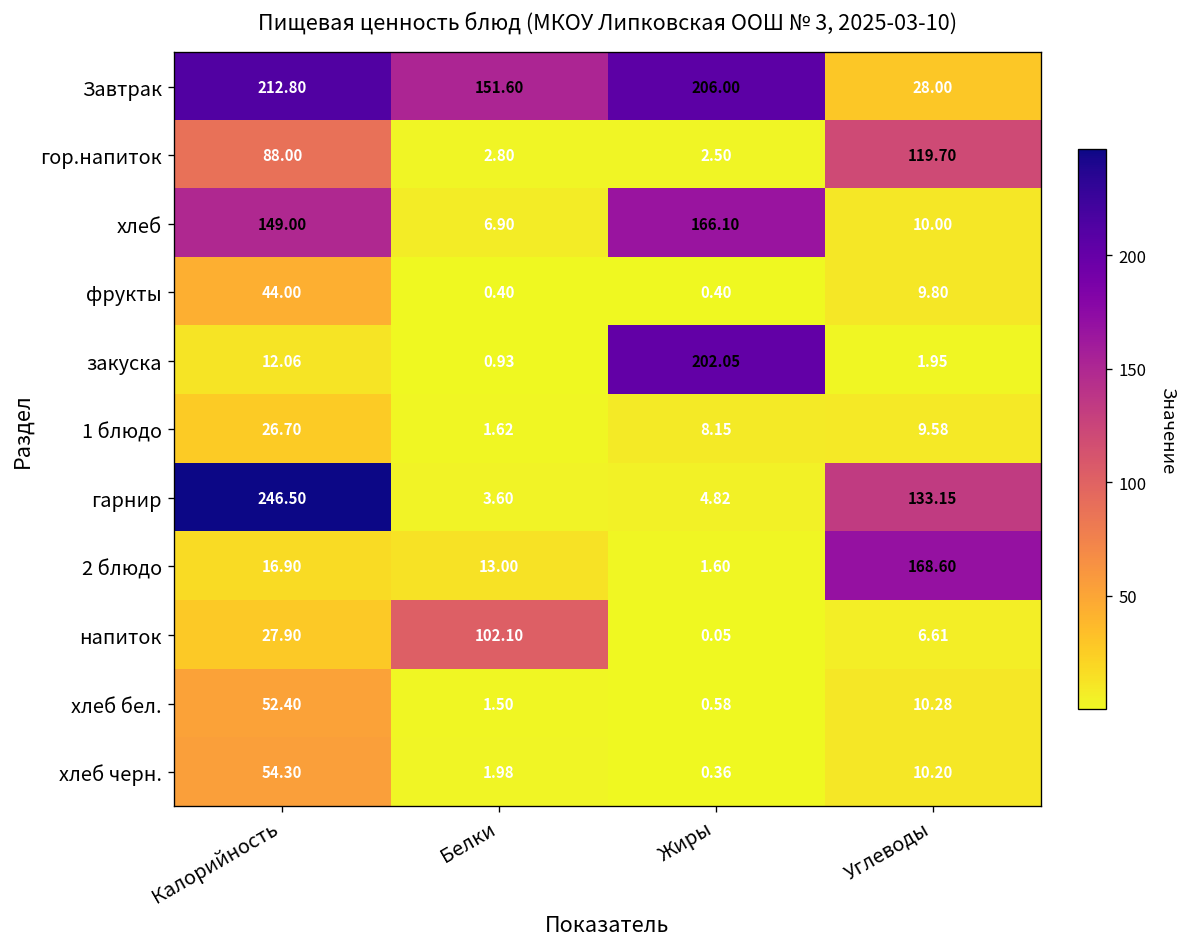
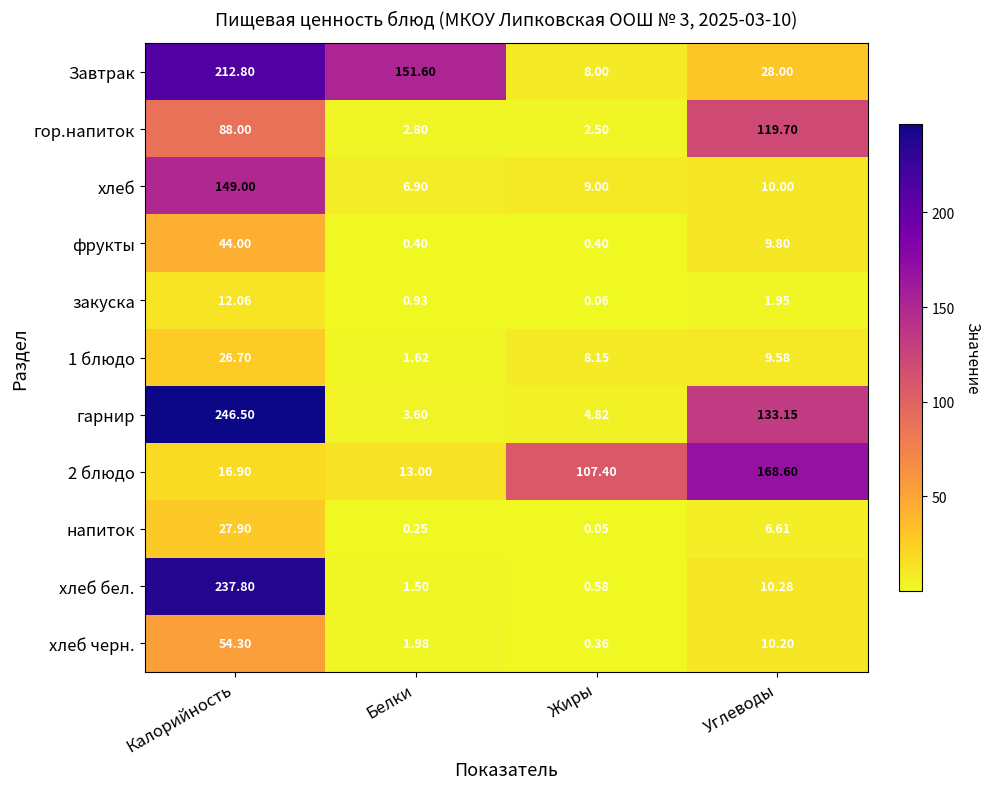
  {
    "Завтрак": {
      "Калорийность": 212.80,
      "Белки": 151.60,
-     "Жиры": 206.00,
+     "Жиры": 8.00,
      "Углеводы": 28.00
    },
    "гор.напиток": {
      "Калорийность": 88.00,
      "Белки": 2.80,
      "Жиры": 2.50,
      "Углеводы": 119.70
    },
    "хлеб": {
      "Калорийность": 149.00,
      "Белки": 6.90,
-     "Жиры": 166.10,
+     "Жиры": 9.00,
      "Углеводы": 10.00
    },
    "фрукты": {
      "Калорийность": 44.00,
      "Белки": 0.40,
      "Жиры": 0.40,
      "Углеводы": 9.80
    },
    "закуска": {
      "Калорийность": 12.06,
      "Белки": 0.93,
-     "Жиры": 202.05,
+     "Жиры": 0.06,
      "Углеводы": 1.95
    },
    "1 блюдо": {
      "Калорийность": 26.70,
      "Белки": 1.62,
      "Жиры": 8.15,
      "Углеводы": 9.58
    },
    "гарнир": {
      "Калорийность": 246.50,
      "Белки": 3.60,
      "Жиры": 4.82,
      "Углеводы": 133.15
    },
    "2 блюдо": {
      "Калорийность": 16.90,
      "Белки": 13.00,
-     "Жиры": 1.60,
+     "Жиры": 107.40,
      "Углеводы": 168.60
    },
    "напиток": {
      "Калорийность": 27.90,
-     "Белки": 102.10,
+     "Белки": 0.25,
      "Жиры": 0.05,
      "Углеводы": 6.61
    },
    "хлеб бел.": {
-     "Калорийность": 52.40,
+     "Калорийность": 237.80,
      "Белки": 1.50,
      "Жиры": 0.58,
      "Углеводы": 10.28
    },
    "хлеб черн.": {
      "Калорийность": 54.30,
      "Белки": 1.98,
      "Жиры": 0.36,
      "Углеводы": 10.20
    }
  }
